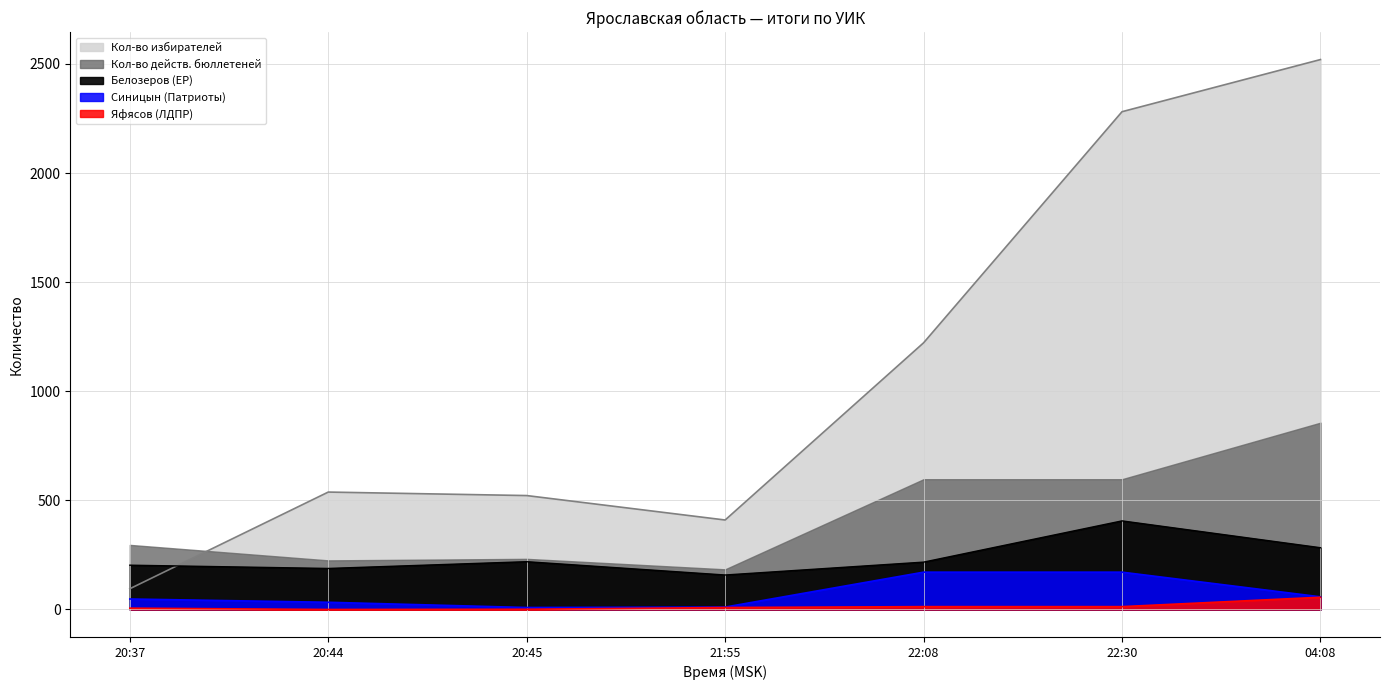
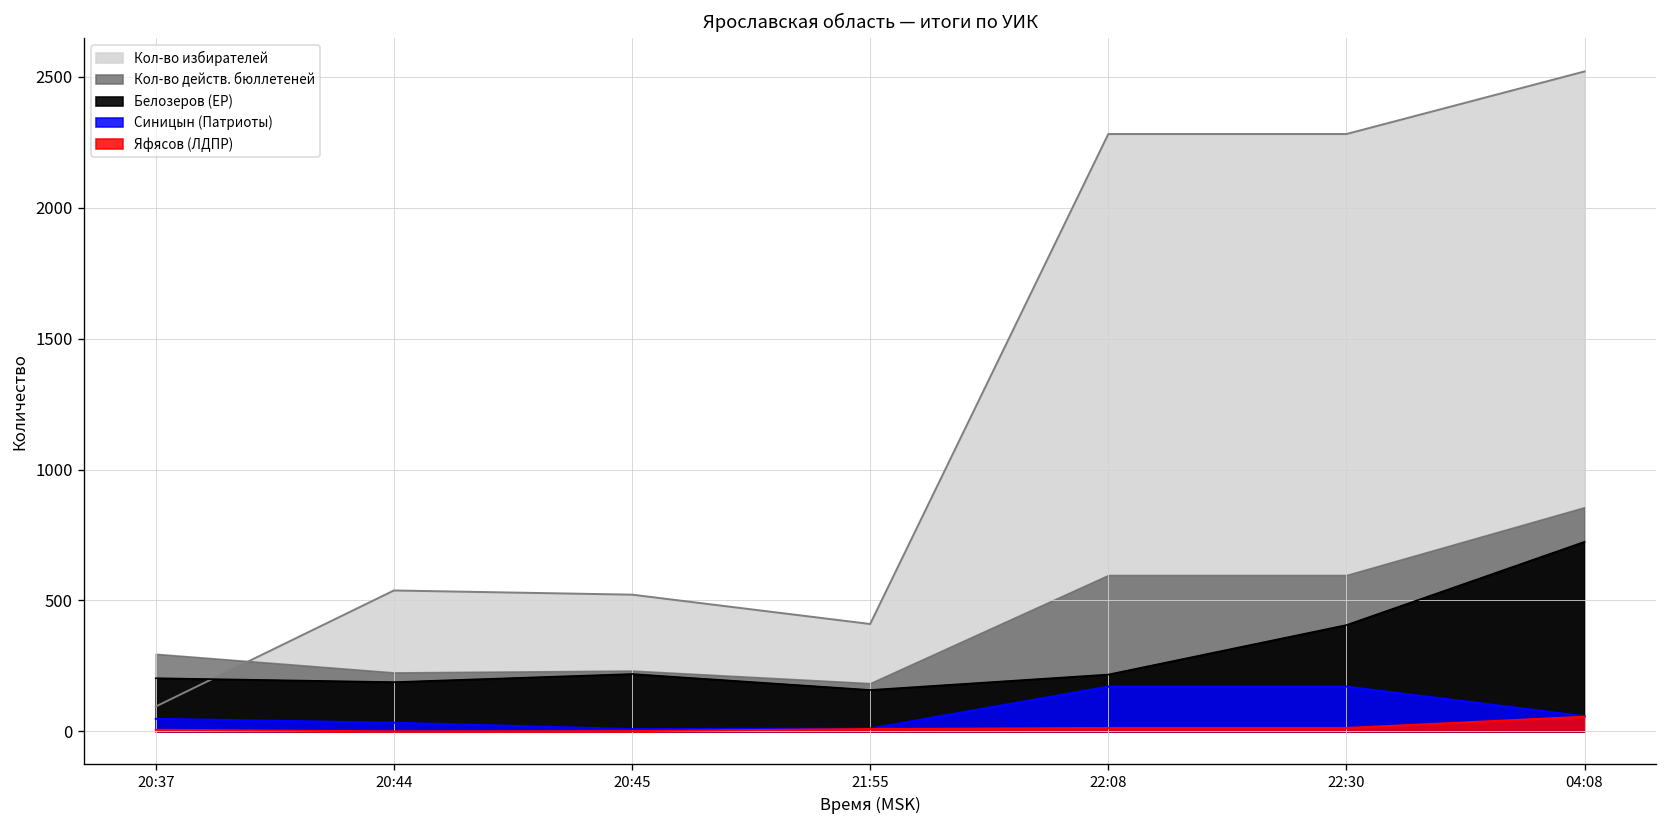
  {
    "Кол-во избирателей": {
      "20:37": 100,
      "20:44": 540,
      "20:45": 520,
      "21:55": 410,
-     "22:08": 1220,
+     "22:08": 2280,
      "22:30": 2280,
      "04:08": 2520
    },
    "Кол-во действ. бюллетеней": {
      "20:37": 300,
      "20:44": 230,
      "20:45": 230,
      "21:55": 180,
      "22:08": 600,
      "22:30": 600,
      "04:08": 860
    },
    "Белозеров (ЕР)": {
      "20:37": 200,
      "20:44": 190,
      "20:45": 220,
      "21:55": 160,
      "22:08": 220,
      "22:30": 410,
-     "04:08": 280
+     "04:08": 720
    },
    "Синицын (Патриоты)": {
      "20:37": 50,
      "20:44": 30,
      "22:08": 170,
      "22:30": 170
    },
    "Яфясов (ЛДПР)": {
      "20:37": 10,
      "20:44": 0,
      "22:08": 10,
      "22:30": 10
    }
  }
